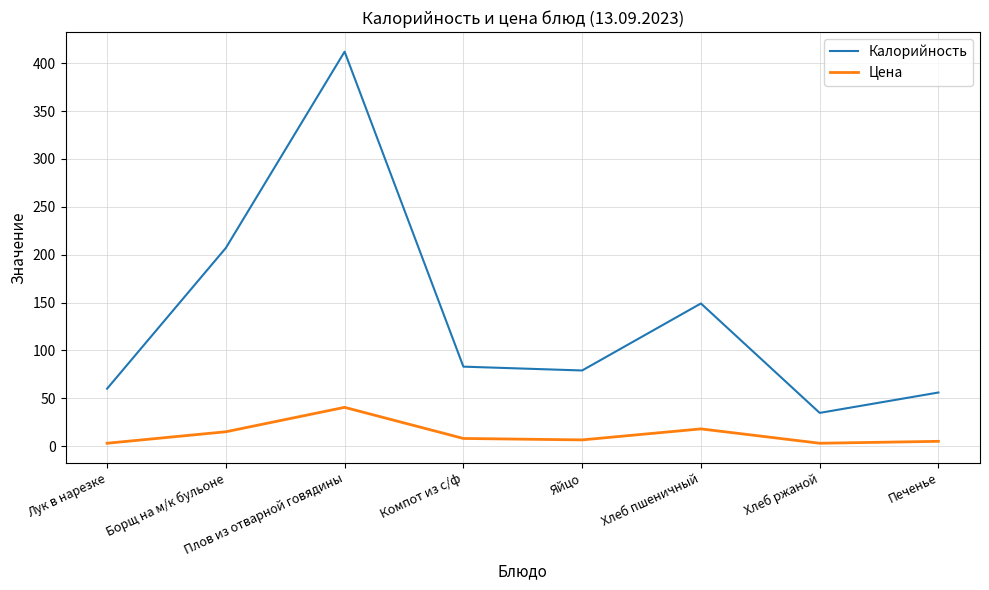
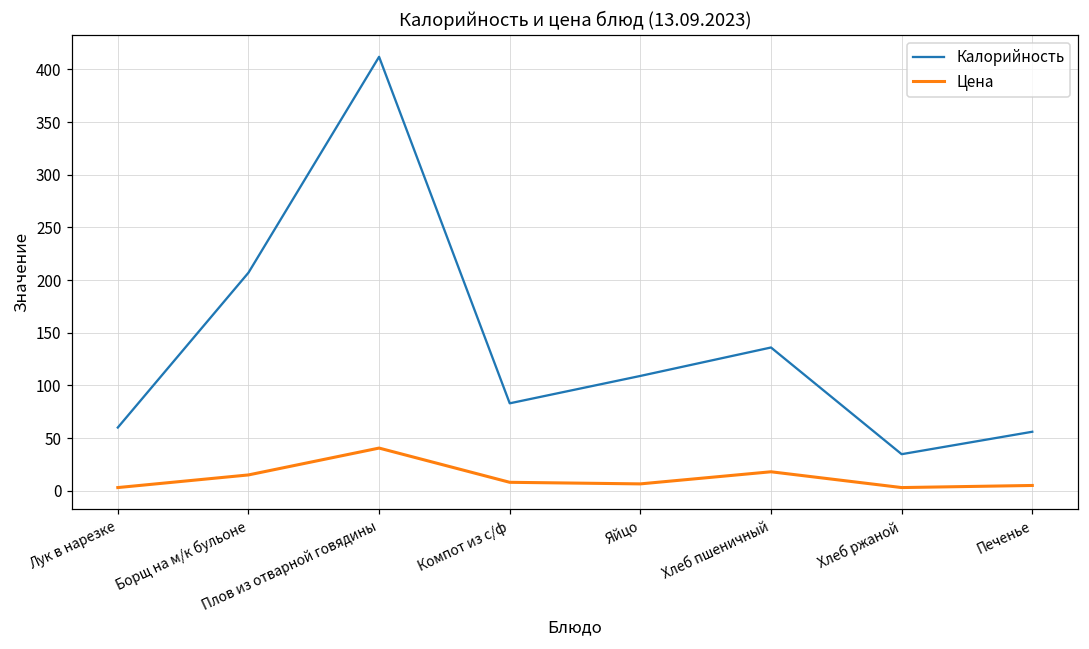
  {
    "Калорийность": {
      "Лук в нарезке": 60,
      "Борщ на м/к бульоне": 210,
      "Плов из отварной говядины": 410,
      "Компот из с/ф": 80,
-     "Яйцо": 80,
-     "Хлеб пшеничный": 150,
+     "Яйцо": 110,
+     "Хлеб пшеничный": 140,
      "Хлеб ржаной": 30,
      "Печенье": 60
    },
    "Цена": {
      "Лук в нарезке": 0,
      "Борщ на м/к бульоне": 20,
      "Плов из отварной говядины": 40,
      "Компот из с/ф": 10,
      "Яйцо": 10,
      "Хлеб пшеничный": 20,
      "Хлеб ржаной": 0,
      "Печенье": 10
    }
  }
